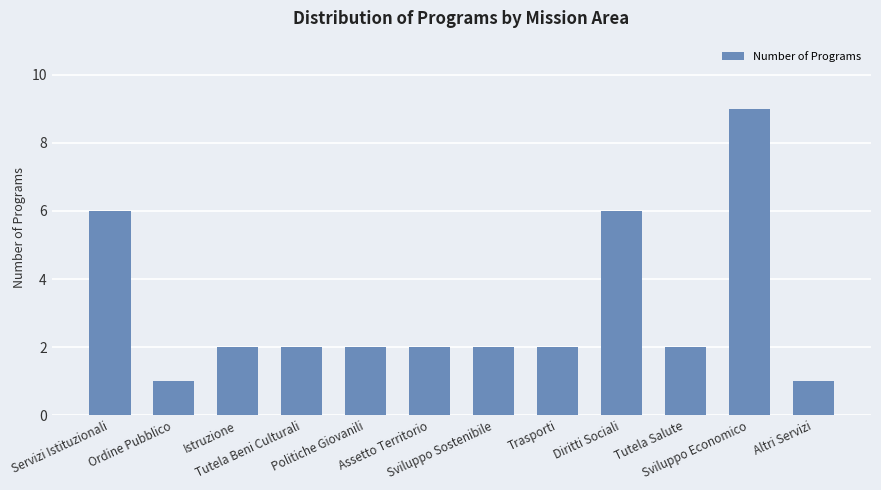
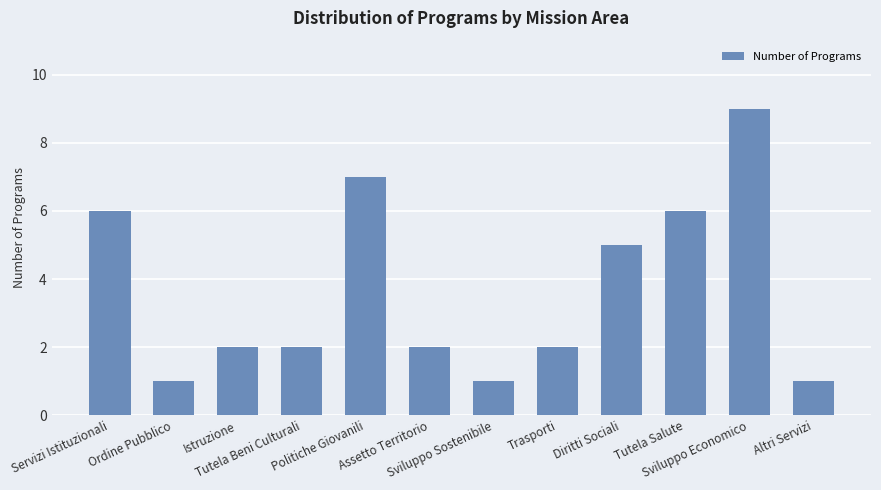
  {
    "Servizi Istituzionali": 6,
    "Ordine Pubblico": 1,
    "Istruzione": 2,
    "Tutela Beni Culturali": 2,
-   "Politiche Giovanili": 2,
+   "Politiche Giovanili": 7,
    "Assetto Territorio": 2,
-   "Sviluppo Sostenibile": 2,
+   "Sviluppo Sostenibile": 1,
    "Trasporti": 2,
-   "Diritti Sociali": 6,
-   "Tutela Salute": 2,
+   "Diritti Sociali": 5,
+   "Tutela Salute": 6,
    "Sviluppo Economico": 9,
    "Altri Servizi": 1
  }
